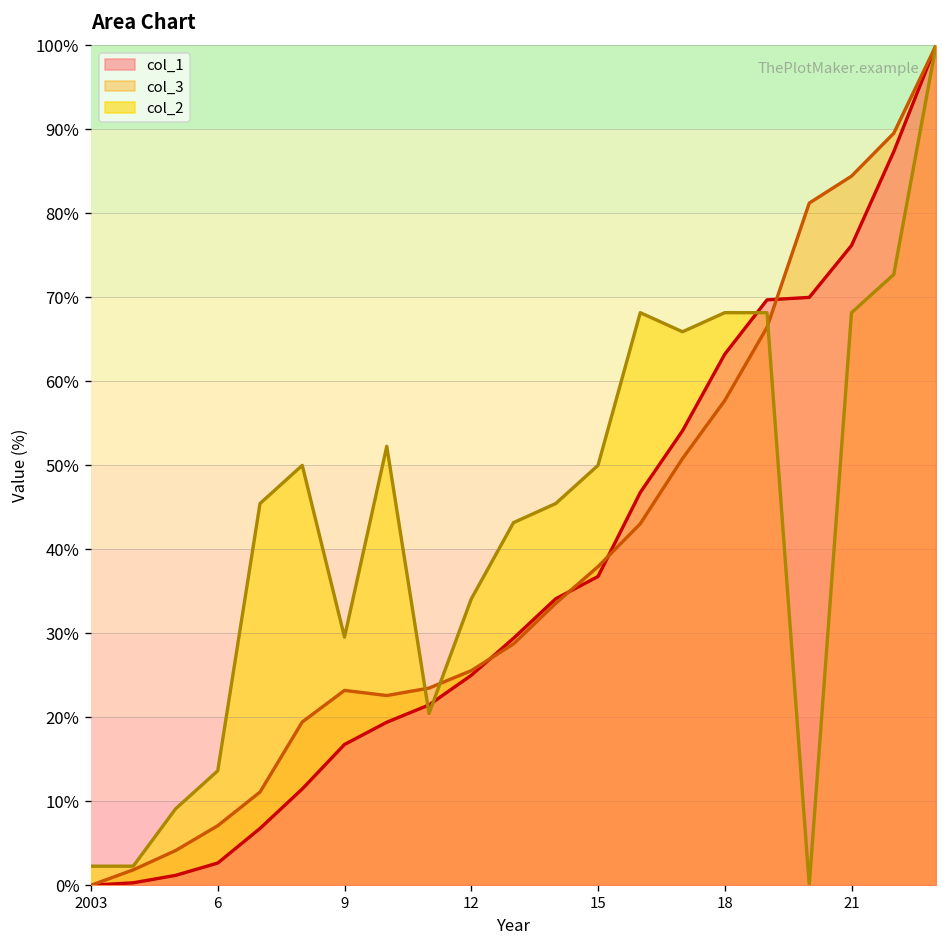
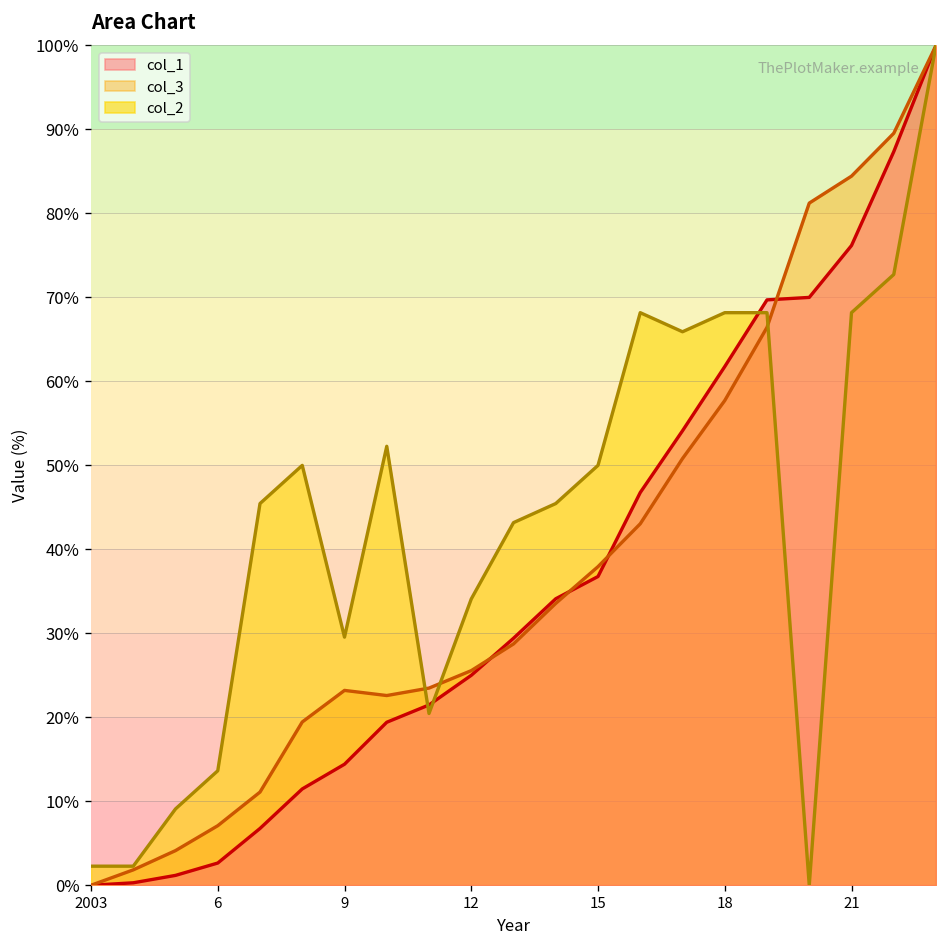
  {
    "col_1": {
      "6": "3%",
-     "9": "17%",
+     "9": "14%",
      "12": "25%",
      "15": "37%",
-     "18": "63%",
+     "18": "62%",
      "21": "76%"
    }
  }
